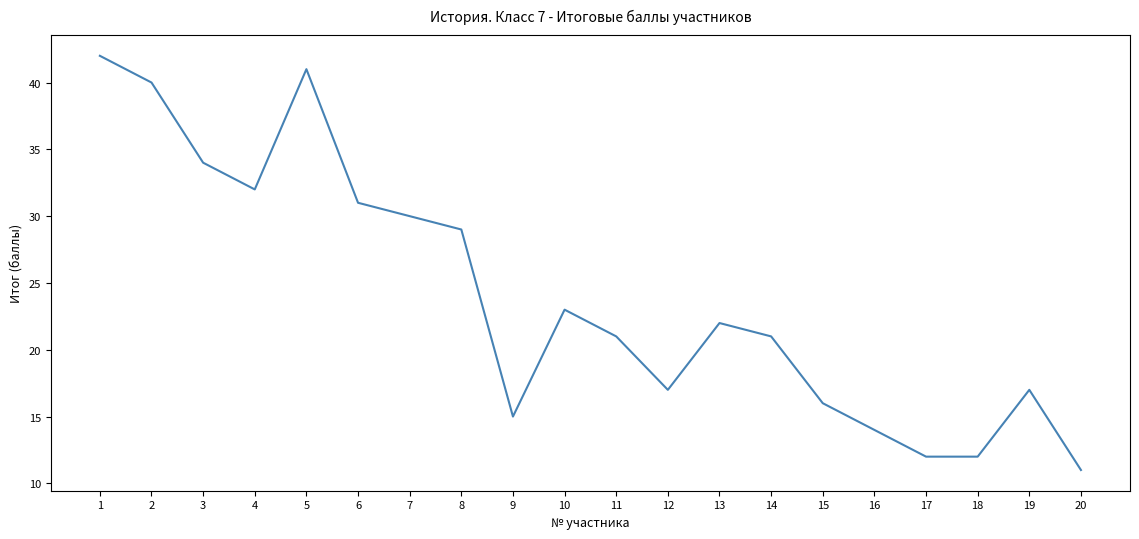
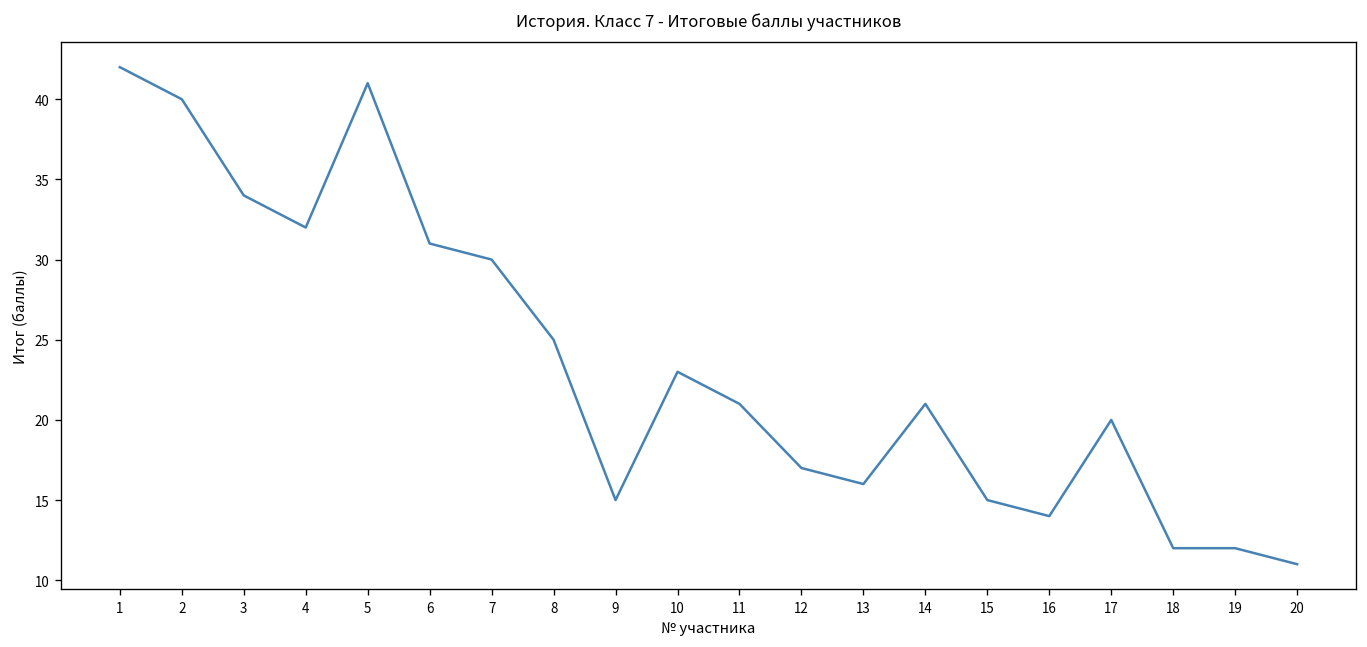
  {
    "1": 42,
    "2": 40,
    "3": 34,
    "4": 32,
    "5": 41,
    "6": 31,
    "7": 30,
-   "8": 29,
+   "8": 25,
    "9": 15,
    "10": 23,
    "11": 21,
    "12": 17,
-   "13": 22,
+   "13": 16,
    "14": 21,
-   "15": 16,
+   "15": 15,
    "16": 14,
-   "17": 12,
+   "17": 20,
    "18": 12,
-   "19": 17,
+   "19": 12,
    "20": 11
  }
